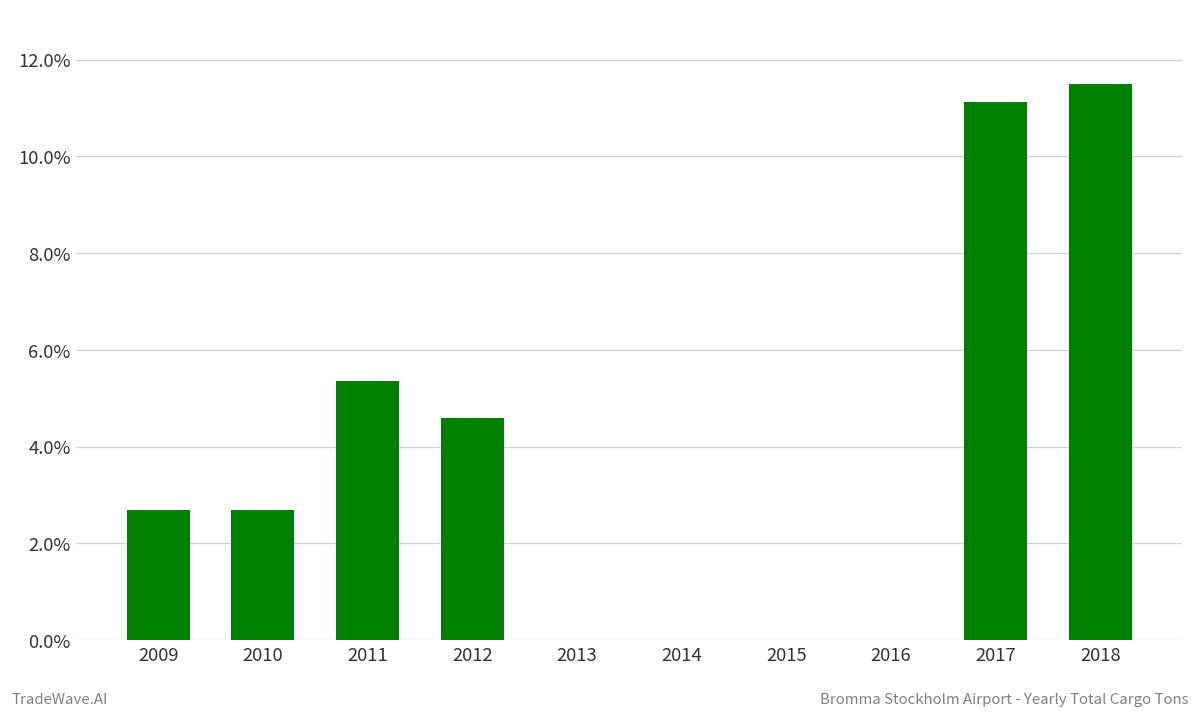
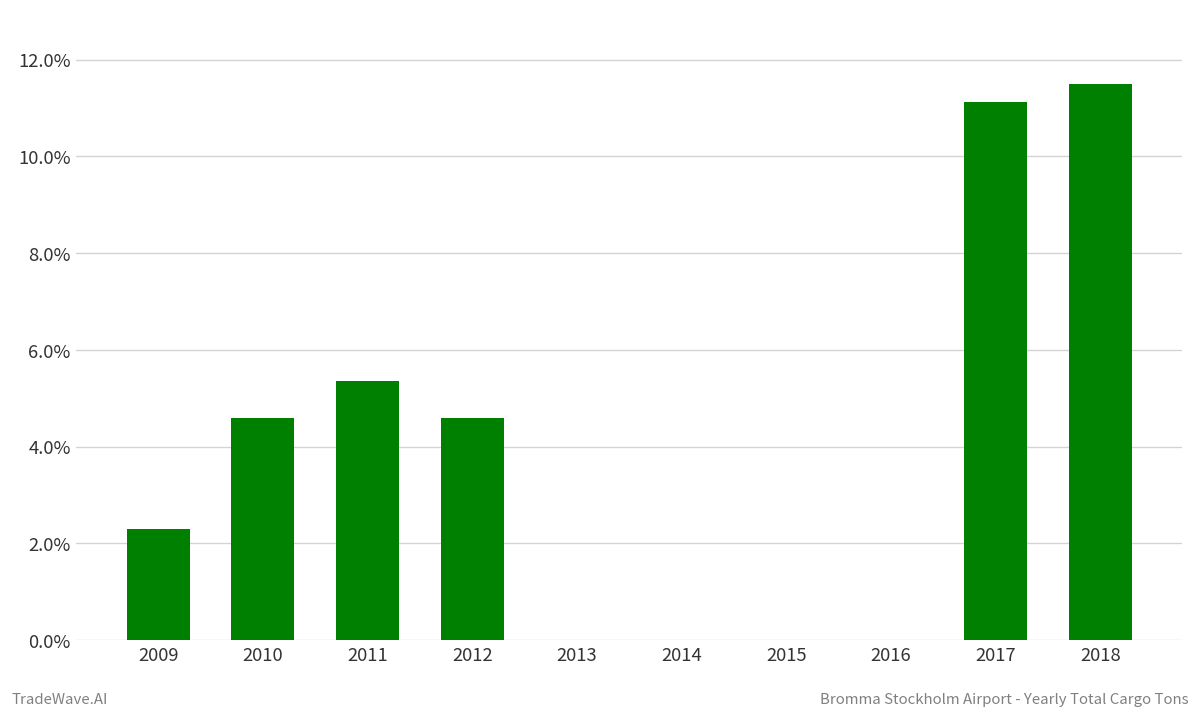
  {
-   "2009": "2.7%",
-   "2010": "2.7%",
+   "2009": "2.3%",
+   "2010": "4.6%",
    "2011": "5.4%",
    "2012": "4.6%",
    "2013": "0.0%",
    "2014": "0.0%",
    "2015": "0.0%",
    "2016": "0.0%",
    "2017": "11.1%",
    "2018": "11.5%"
  }
